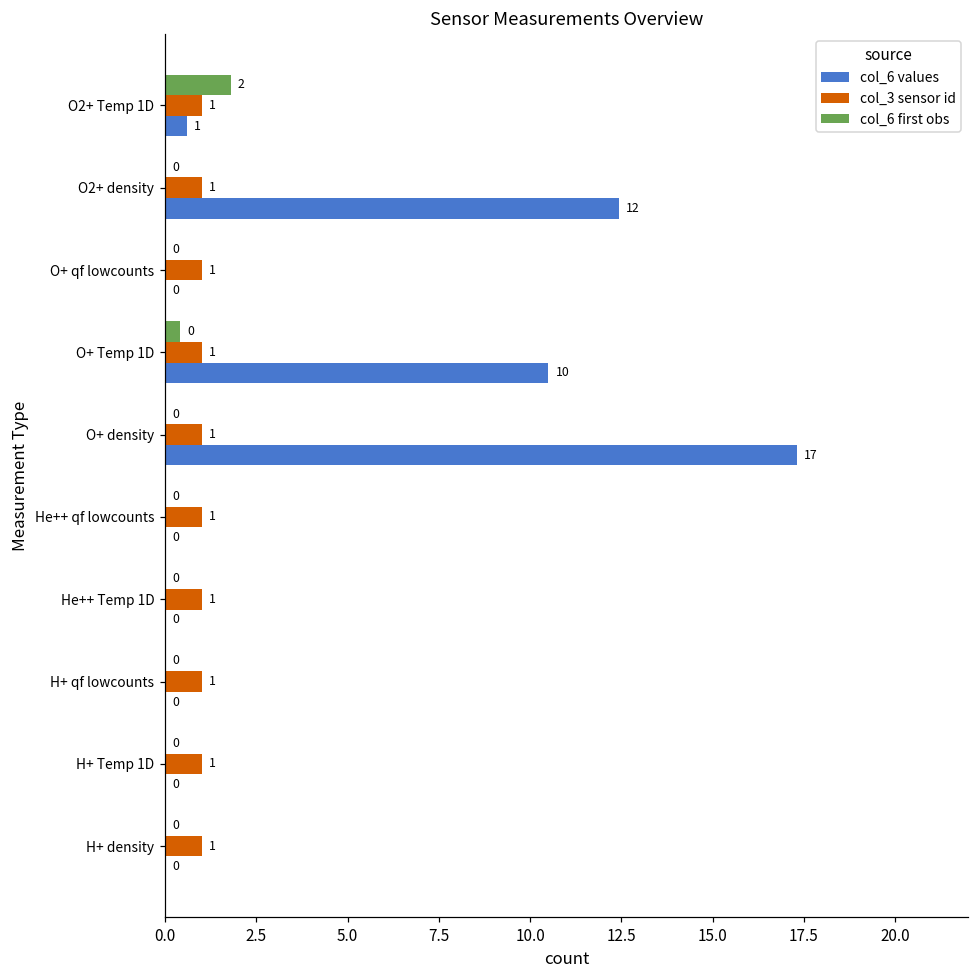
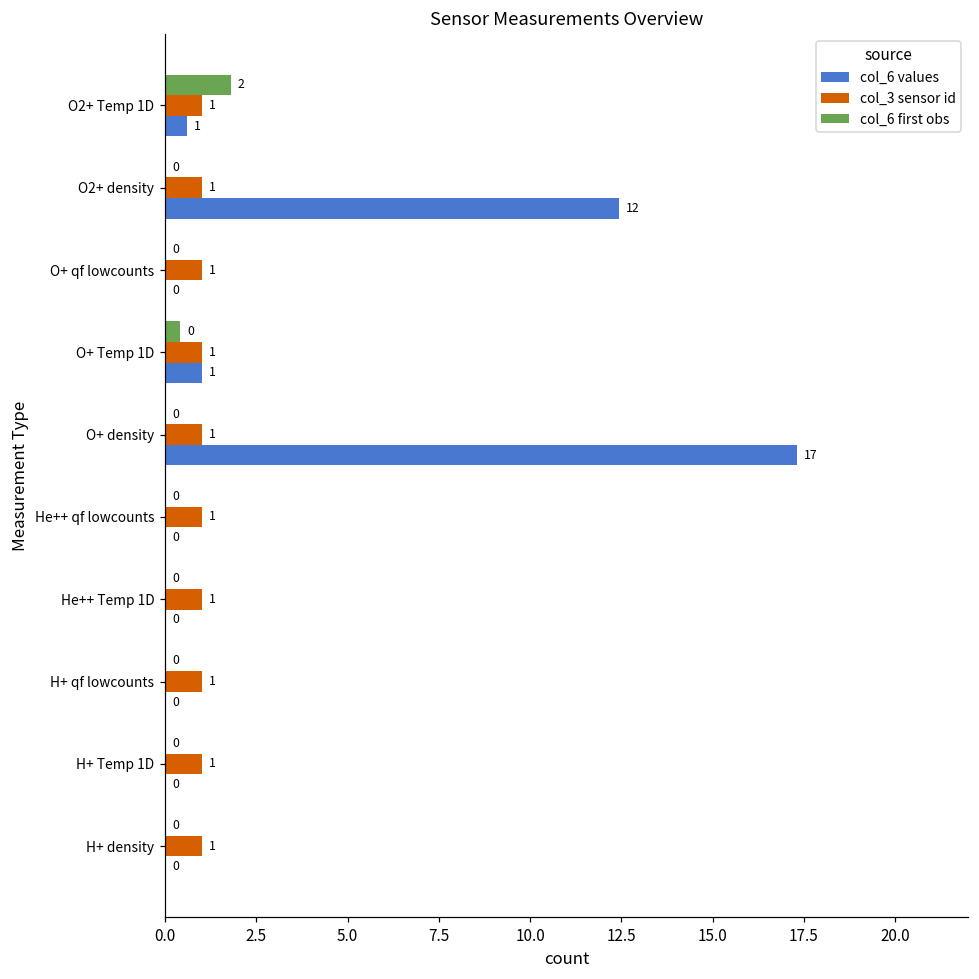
  {
    "col_6 values": {
      "O2+ Temp 1D": 1,
      "O2+ density": 12,
      "O+ qf lowcounts": 0,
-     "O+ Temp 1D": 10,
+     "O+ Temp 1D": 1,
      "O+ density": 17,
      "He++ qf lowcounts": 0,
      "He++ Temp 1D": 0,
      "H+ qf lowcounts": 0,
      "H+ Temp 1D": 0,
      "H+ density": 0
    },
    "col_3 sensor id": {
      "O2+ Temp 1D": 1,
      "O2+ density": 1,
      "O+ qf lowcounts": 1,
      "O+ Temp 1D": 1,
      "O+ density": 1,
      "He++ qf lowcounts": 1,
      "He++ Temp 1D": 1,
      "H+ qf lowcounts": 1,
      "H+ Temp 1D": 1,
      "H+ density": 1
    },
    "col_6 first obs": {
      "O2+ Temp 1D": 2,
      "O2+ density": 0,
      "O+ qf lowcounts": 0,
      "O+ Temp 1D": 0,
      "O+ density": 0,
      "He++ qf lowcounts": 0,
      "He++ Temp 1D": 0,
      "H+ qf lowcounts": 0,
      "H+ Temp 1D": 0,
      "H+ density": 0
    }
  }
